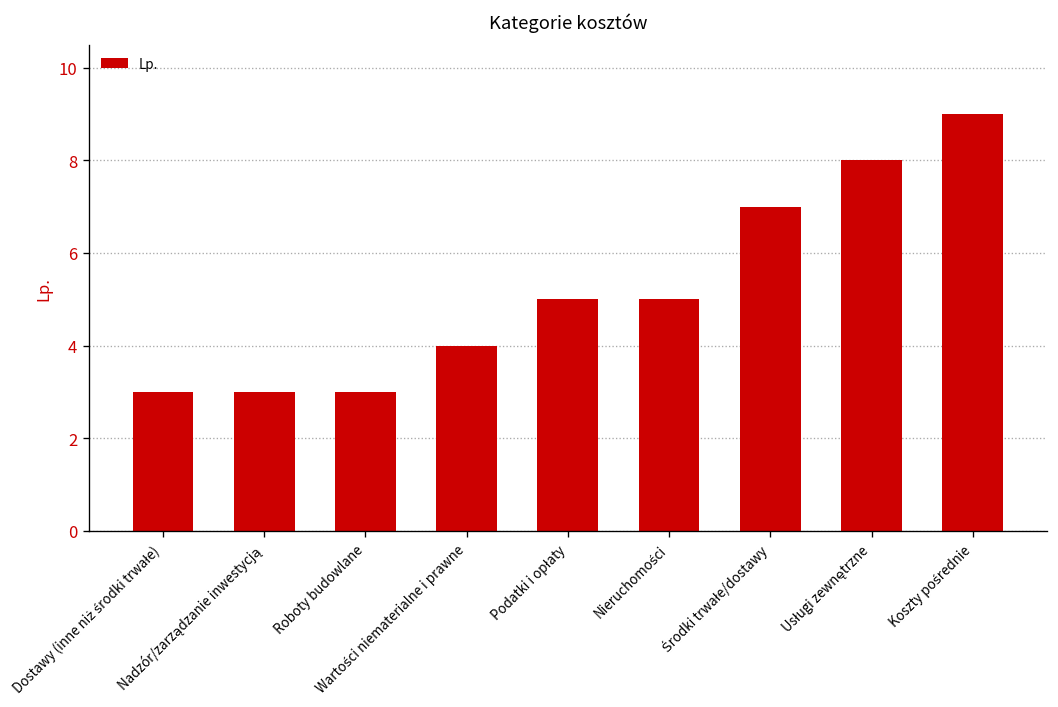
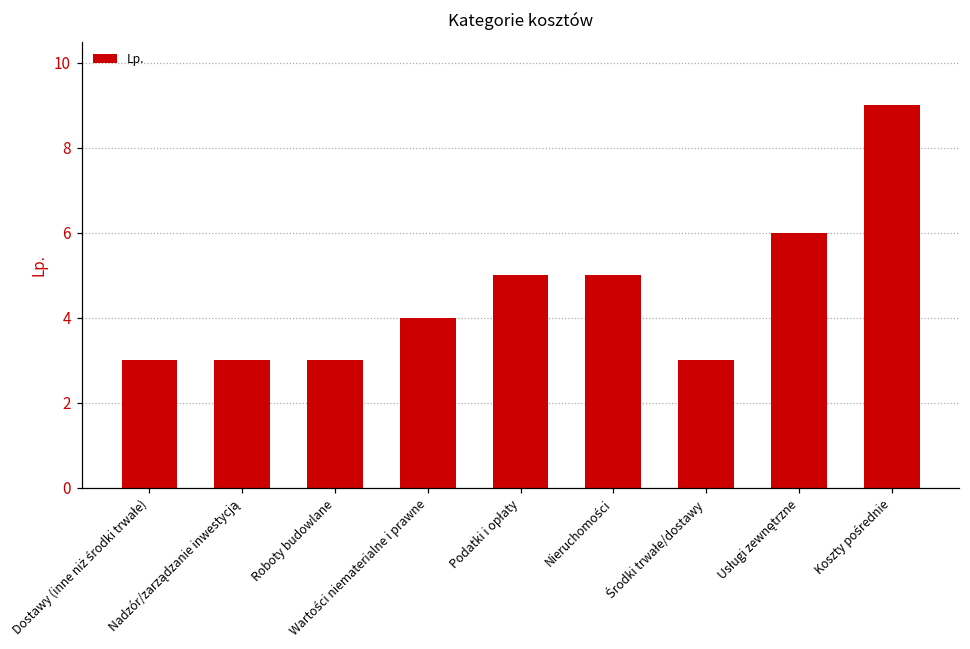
  {
    "Dostawy (inne niż środki trwałe)": 3,
    "Nadzór/zarządzanie inwestycją": 3,
    "Roboty budowlane": 3,
    "Wartości niematerialne i prawne": 4,
    "Podatki i opłaty": 5,
    "Nieruchomości": 5,
-   "Środki trwałe/dostawy": 7,
-   "Usługi zewnętrzne": 8,
+   "Środki trwałe/dostawy": 3,
+   "Usługi zewnętrzne": 6,
    "Koszty pośrednie": 9
  }
